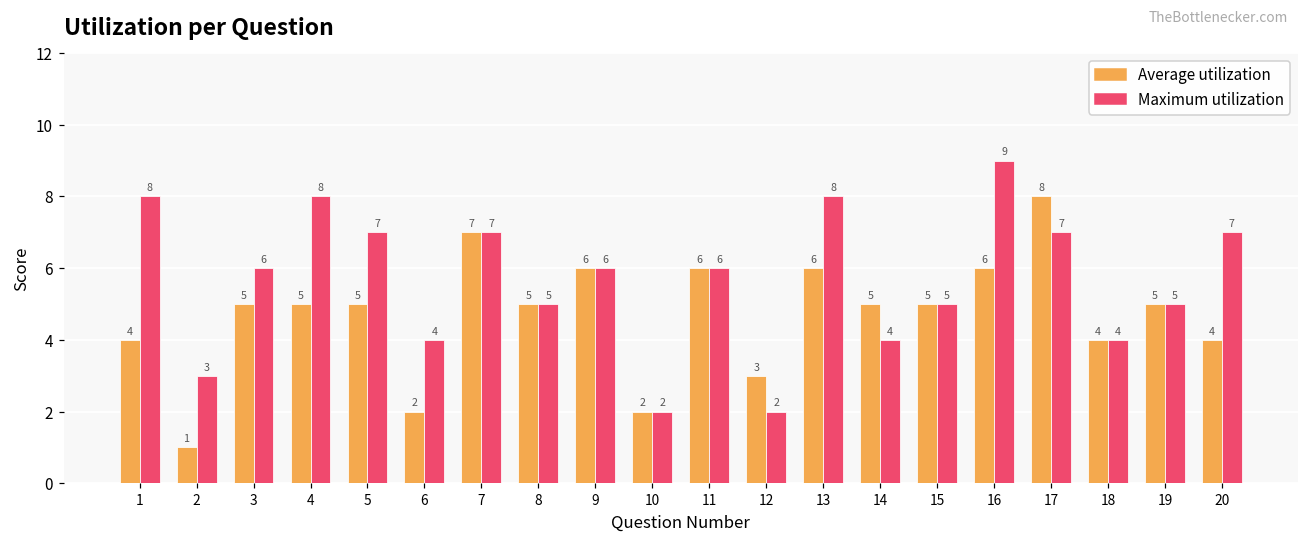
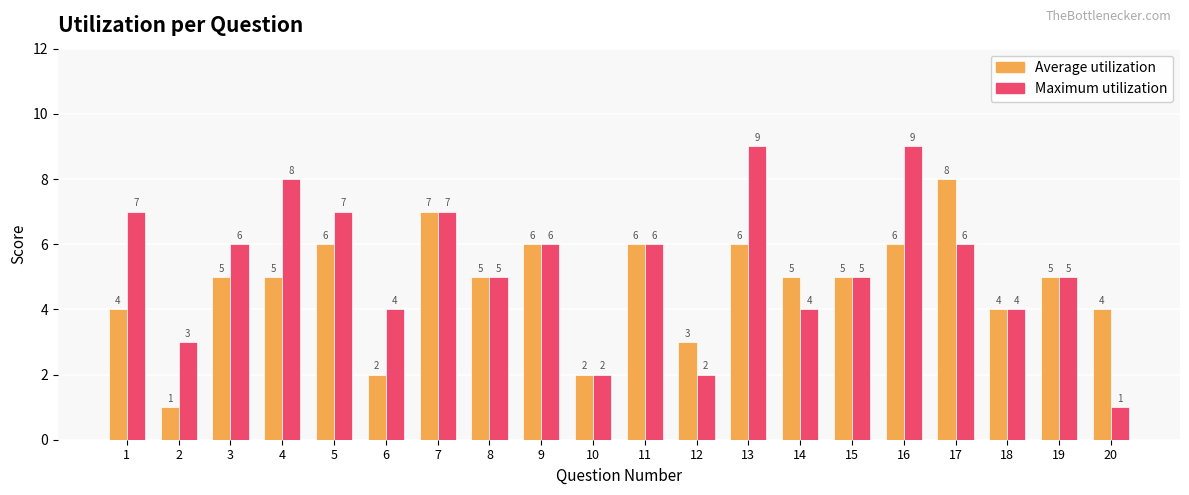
  {
    "Average utilization": {
      "1": 4,
      "2": 1,
      "3": 5,
      "4": 5,
-     "5": 5,
+     "5": 6,
      "6": 2,
      "7": 7,
      "8": 5,
      "9": 6,
      "10": 2,
      "11": 6,
      "12": 3,
      "13": 6,
      "14": 5,
      "15": 5,
      "16": 6,
      "17": 8,
      "18": 4,
      "19": 5,
      "20": 4
    },
    "Maximum utilization": {
-     "1": 8,
+     "1": 7,
      "2": 3,
      "3": 6,
      "4": 8,
      "5": 7,
      "6": 4,
      "7": 7,
      "8": 5,
      "9": 6,
      "10": 2,
      "11": 6,
      "12": 2,
-     "13": 8,
+     "13": 9,
      "14": 4,
      "15": 5,
      "16": 9,
-     "17": 7,
+     "17": 6,
      "18": 4,
      "19": 5,
-     "20": 7
+     "20": 1
    }
  }
